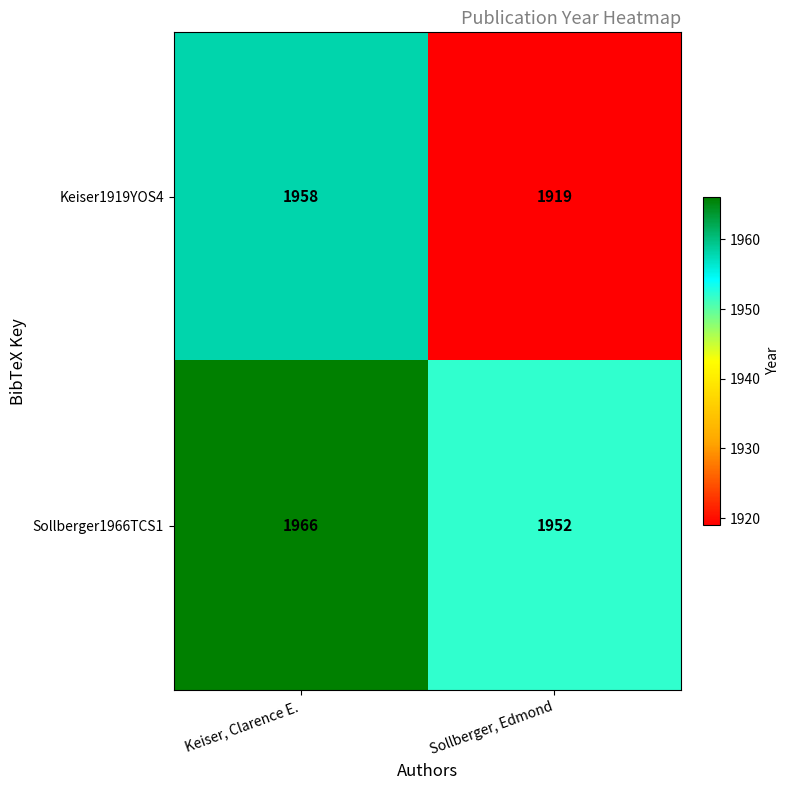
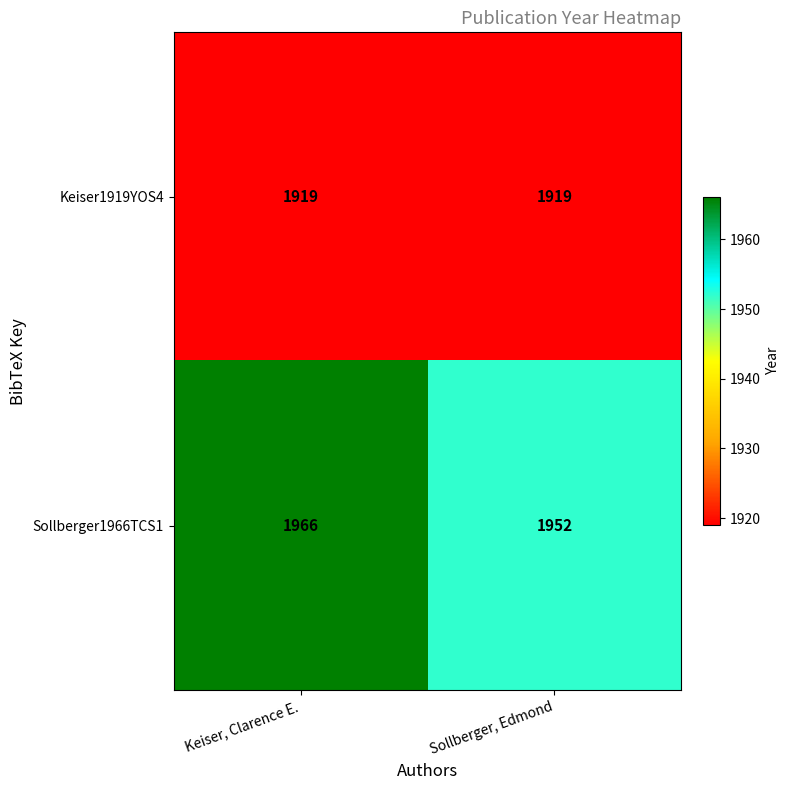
  {
    "Keiser1919YOS4": {
-     "Keiser, Clarence E.": 1958,
+     "Keiser, Clarence E.": 1919,
      "Sollberger, Edmond": 1919
    },
    "Sollberger1966TCS1": {
      "Keiser, Clarence E.": 1966,
      "Sollberger, Edmond": 1952
    }
  }
